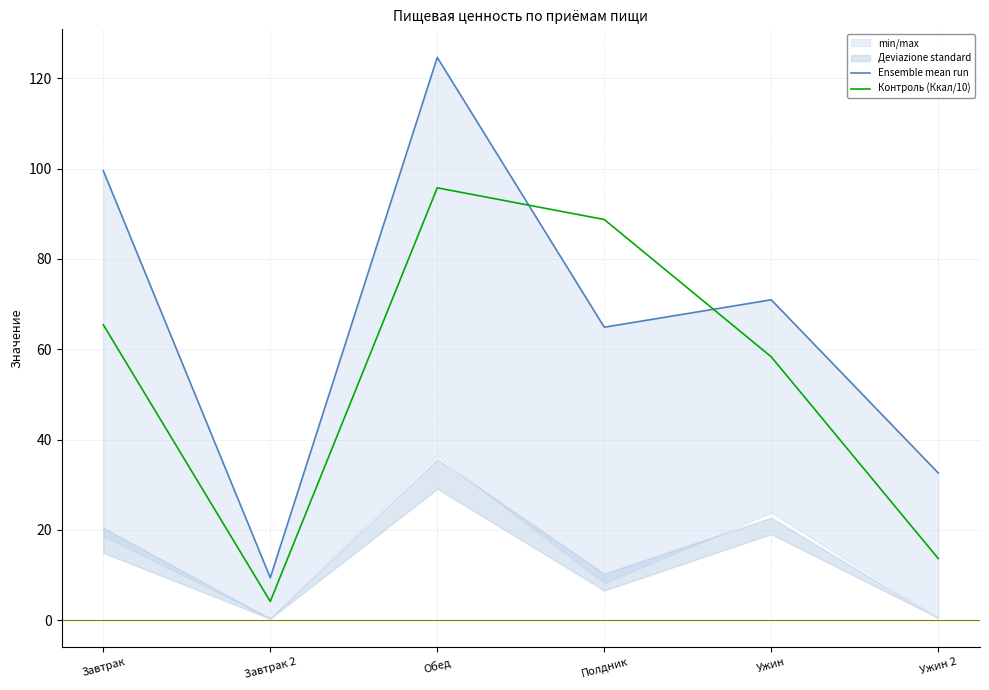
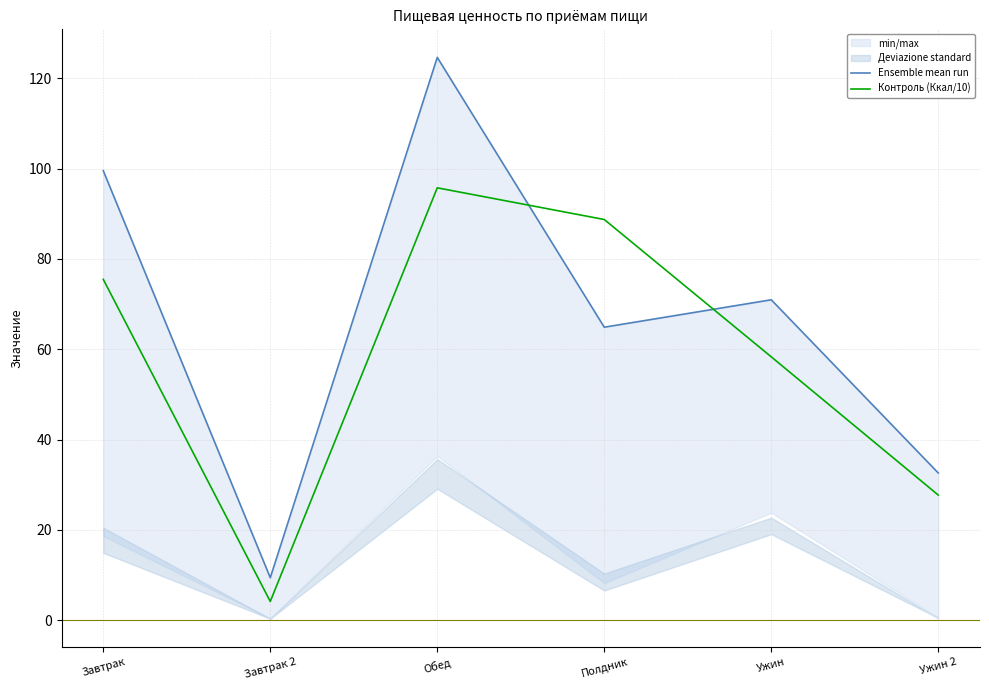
  {
    "Контроль (Ккал/10)": {
-     "Завтрак": 65,
+     "Завтрак": 75,
      "Завтрак 2": 4,
      "Обед": 96,
      "Полдник": 89,
      "Ужин": 58,
-     "Ужин 2": 14
+     "Ужин 2": 28
    }
  }
